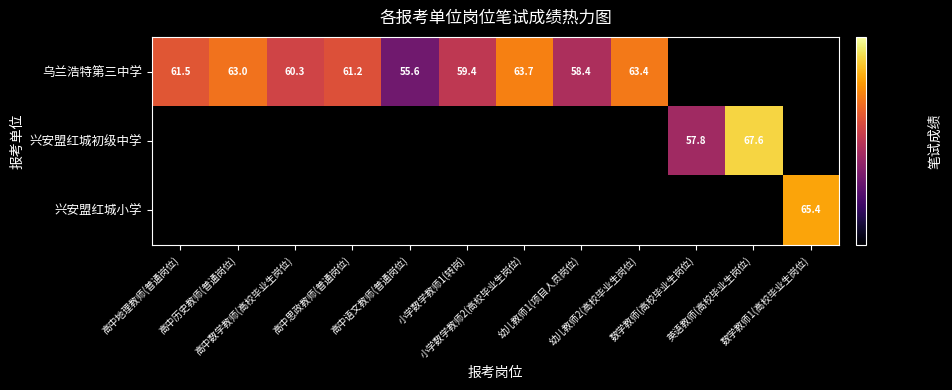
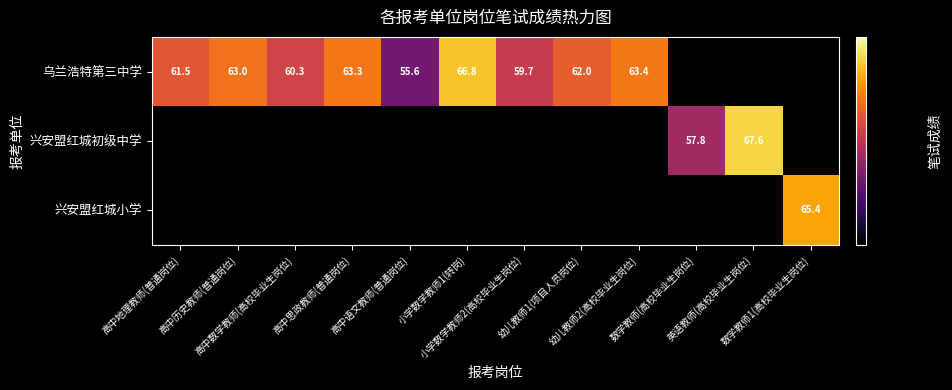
  {
    "乌兰浩特第三中学": {
      "高中地理教师(普通岗位)": 61.5,
      "高中历史教师(普通岗位)": 63.0,
      "高中数学教师(高校毕业生岗位)": 60.3,
-     "高中思政教师(普通岗位)": 61.2,
+     "高中思政教师(普通岗位)": 63.3,
      "高中语文教师(普通岗位)": 55.6,
-     "小学数学教师1(转岗)": 59.4,
-     "小学数学教师2(高校毕业生岗位)": 63.7,
-     "幼儿教师1(项目人员岗位)": 58.4,
+     "小学数学教师1(转岗)": 66.8,
+     "小学数学教师2(高校毕业生岗位)": 59.7,
+     "幼儿教师1(项目人员岗位)": 62.0,
      "幼儿教师2(高校毕业生岗位)": 63.4
    },
    "兴安盟红城初级中学": {
      "数学教师(高校毕业生岗位)": 57.8,
      "英语教师(高校毕业生岗位)": 67.6
    },
    "兴安盟红城小学": {
      "数学教师1(高校毕业生岗位)": 65.4
    }
  }
